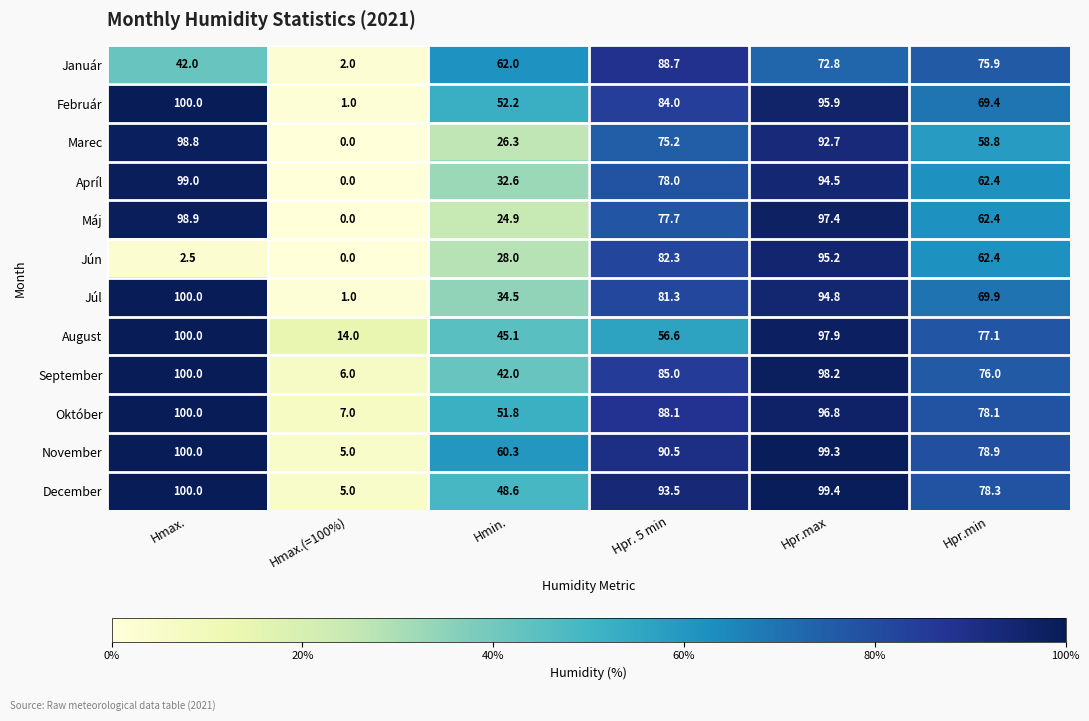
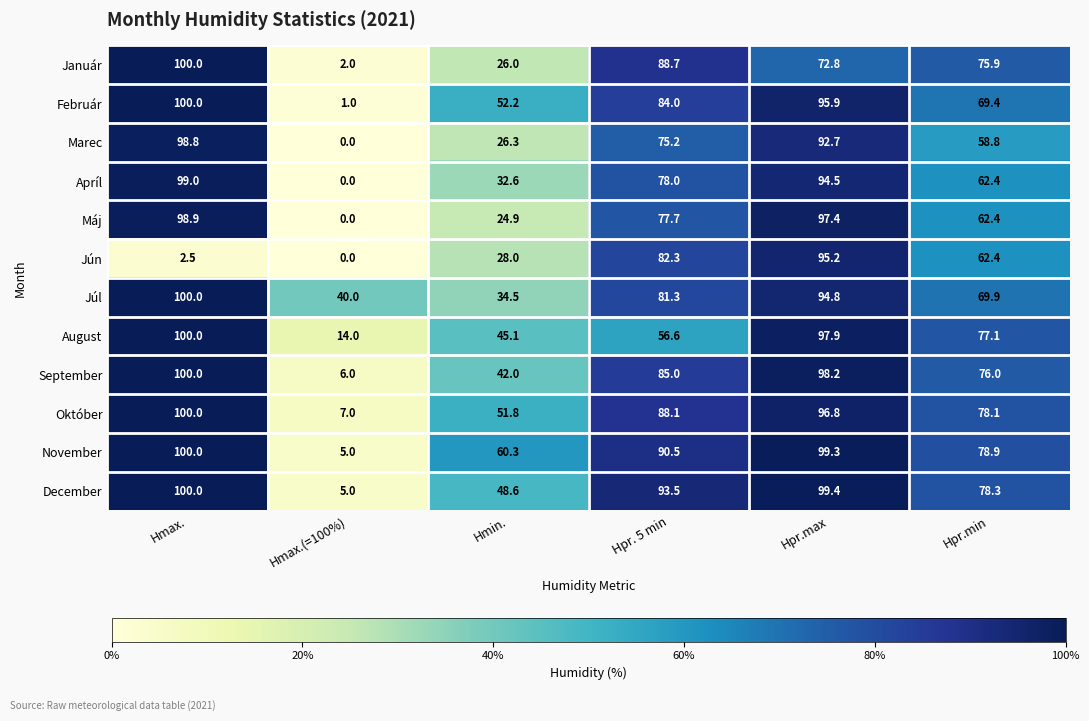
  {
    "Január": {
-     "Hmax.": 42.0,
+     "Hmax.": 100.0,
      "Hmax.(=100%)": 2.0,
-     "Hmin.": 62.0,
+     "Hmin.": 26.0,
      "Hpr. 5 min": 88.7,
      "Hpr.max": 72.8,
      "Hpr.min": 75.9
    },
    "Február": {
      "Hmax.": 100.0,
      "Hmax.(=100%)": 1.0,
      "Hmin.": 52.2,
      "Hpr. 5 min": 84.0,
      "Hpr.max": 95.9,
      "Hpr.min": 69.4
    },
    "Marec": {
      "Hmax.": 98.8,
      "Hmax.(=100%)": 0.0,
      "Hmin.": 26.3,
      "Hpr. 5 min": 75.2,
      "Hpr.max": 92.7,
      "Hpr.min": 58.8
    },
    "Apríl": {
      "Hmax.": 99.0,
      "Hmax.(=100%)": 0.0,
      "Hmin.": 32.6,
      "Hpr. 5 min": 78.0,
      "Hpr.max": 94.5,
      "Hpr.min": 62.4
    },
    "Máj": {
      "Hmax.": 98.9,
      "Hmax.(=100%)": 0.0,
      "Hmin.": 24.9,
      "Hpr. 5 min": 77.7,
      "Hpr.max": 97.4,
      "Hpr.min": 62.4
    },
    "Jún": {
      "Hmax.": 2.5,
      "Hmax.(=100%)": 0.0,
      "Hmin.": 28.0,
      "Hpr. 5 min": 82.3,
      "Hpr.max": 95.2,
      "Hpr.min": 62.4
    },
    "Júl": {
      "Hmax.": 100.0,
-     "Hmax.(=100%)": 1.0,
+     "Hmax.(=100%)": 40.0,
      "Hmin.": 34.5,
      "Hpr. 5 min": 81.3,
      "Hpr.max": 94.8,
      "Hpr.min": 69.9
    },
    "August": {
      "Hmax.": 100.0,
      "Hmax.(=100%)": 14.0,
      "Hmin.": 45.1,
      "Hpr. 5 min": 56.6,
      "Hpr.max": 97.9,
      "Hpr.min": 77.1
    },
    "September": {
      "Hmax.": 100.0,
      "Hmax.(=100%)": 6.0,
      "Hmin.": 42.0,
      "Hpr. 5 min": 85.0,
      "Hpr.max": 98.2,
      "Hpr.min": 76.0
    },
    "Október": {
      "Hmax.": 100.0,
      "Hmax.(=100%)": 7.0,
      "Hmin.": 51.8,
      "Hpr. 5 min": 88.1,
      "Hpr.max": 96.8,
      "Hpr.min": 78.1
    },
    "November": {
      "Hmax.": 100.0,
      "Hmax.(=100%)": 5.0,
      "Hmin.": 60.3,
      "Hpr. 5 min": 90.5,
      "Hpr.max": 99.3,
      "Hpr.min": 78.9
    },
    "December": {
      "Hmax.": 100.0,
      "Hmax.(=100%)": 5.0,
      "Hmin.": 48.6,
      "Hpr. 5 min": 93.5,
      "Hpr.max": 99.4,
      "Hpr.min": 78.3
    }
  }
